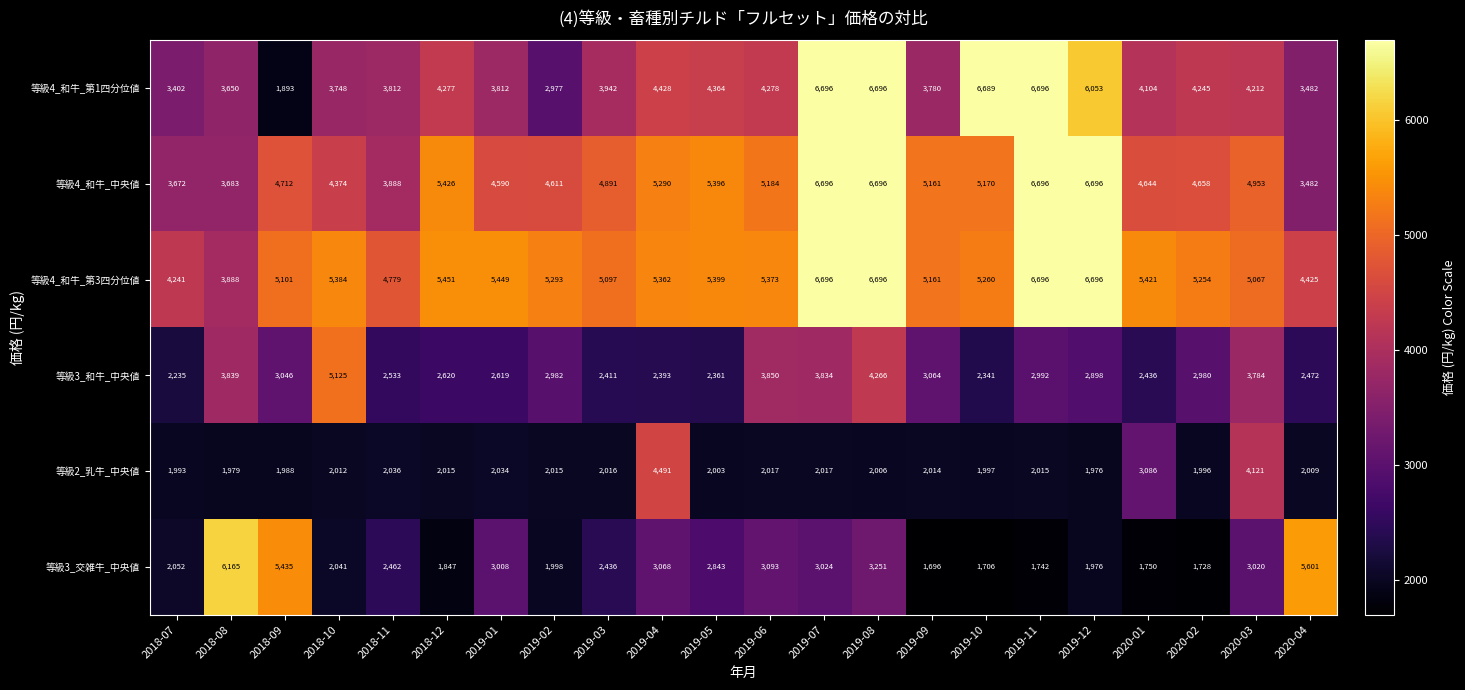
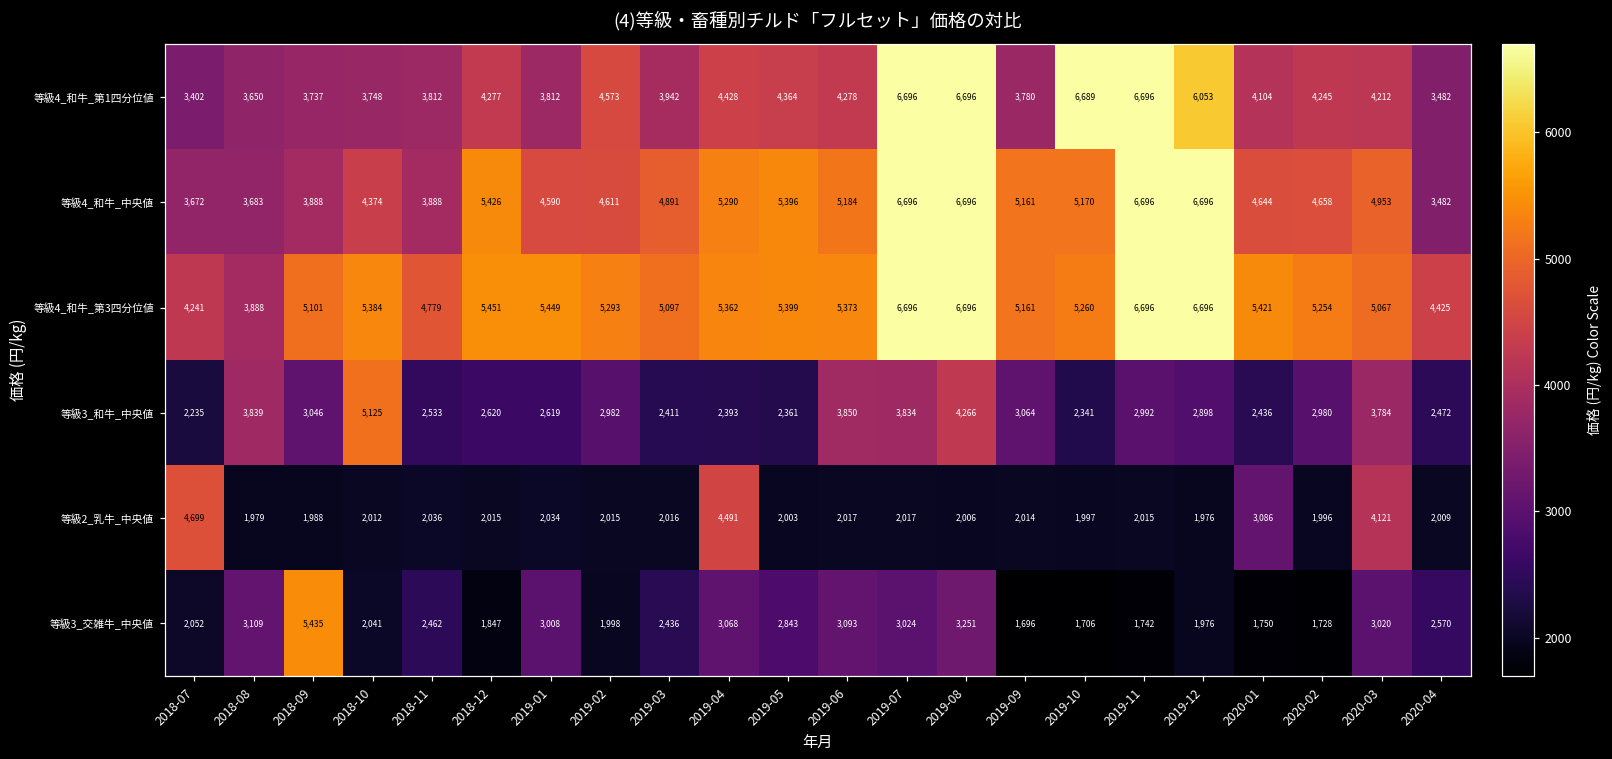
  {
    "等級4_和牛_第1四分位値": {
      "2018-07": "3,402",
      "2018-08": "3,650",
-     "2018-09": "1,893",
+     "2018-09": "3,737",
      "2018-10": "3,748",
      "2018-11": "3,812",
      "2018-12": "4,277",
      "2019-01": "3,812",
-     "2019-02": "2,977",
+     "2019-02": "4,573",
      "2019-03": "3,942",
      "2019-04": "4,428",
      "2019-05": "4,364",
      "2019-06": "4,278",
      "2019-07": "6,696",
      "2019-08": "6,696",
      "2019-09": "3,780",
      "2019-10": "6,689",
      "2019-11": "6,696",
      "2019-12": "6,053",
      "2020-01": "4,104",
      "2020-02": "4,245",
      "2020-03": "4,212",
      "2020-04": "3,482"
    },
    "等級4_和牛_中央値": {
      "2018-07": "3,672",
      "2018-08": "3,683",
-     "2018-09": "4,712",
+     "2018-09": "3,888",
      "2018-10": "4,374",
      "2018-11": "3,888",
      "2018-12": "5,426",
      "2019-01": "4,590",
      "2019-02": "4,611",
      "2019-03": "4,891",
      "2019-04": "5,290",
      "2019-05": "5,396",
      "2019-06": "5,184",
      "2019-07": "6,696",
      "2019-08": "6,696",
      "2019-09": "5,161",
      "2019-10": "5,170",
      "2019-11": "6,696",
      "2019-12": "6,696",
      "2020-01": "4,644",
      "2020-02": "4,658",
      "2020-03": "4,953",
      "2020-04": "3,482"
    },
    "等級4_和牛_第3四分位値": {
      "2018-07": "4,241",
      "2018-08": "3,888",
      "2018-09": "5,101",
      "2018-10": "5,384",
      "2018-11": "4,779",
      "2018-12": "5,451",
      "2019-01": "5,449",
      "2019-02": "5,293",
      "2019-03": "5,097",
      "2019-04": "5,362",
      "2019-05": "5,399",
      "2019-06": "5,373",
      "2019-07": "6,696",
      "2019-08": "6,696",
      "2019-09": "5,161",
      "2019-10": "5,260",
      "2019-11": "6,696",
      "2019-12": "6,696",
      "2020-01": "5,421",
      "2020-02": "5,254",
      "2020-03": "5,067",
      "2020-04": "4,425"
    },
    "等級3_和牛_中央値": {
      "2018-07": "2,235",
      "2018-08": "3,839",
      "2018-09": "3,046",
      "2018-10": "5,125",
      "2018-11": "2,533",
      "2018-12": "2,620",
      "2019-01": "2,619",
      "2019-02": "2,982",
      "2019-03": "2,411",
      "2019-04": "2,393",
      "2019-05": "2,361",
      "2019-06": "3,850",
      "2019-07": "3,834",
      "2019-08": "4,266",
      "2019-09": "3,064",
      "2019-10": "2,341",
      "2019-11": "2,992",
      "2019-12": "2,898",
      "2020-01": "2,436",
      "2020-02": "2,980",
      "2020-03": "3,784",
      "2020-04": "2,472"
    },
    "等級2_乳牛_中央値": {
-     "2018-07": "1,993",
+     "2018-07": "4,699",
      "2018-08": "1,979",
      "2018-09": "1,988",
      "2018-10": "2,012",
      "2018-11": "2,036",
      "2018-12": "2,015",
      "2019-01": "2,034",
      "2019-02": "2,015",
      "2019-03": "2,016",
      "2019-04": "4,491",
      "2019-05": "2,003",
      "2019-06": "2,017",
      "2019-07": "2,017",
      "2019-08": "2,006",
      "2019-09": "2,014",
      "2019-10": "1,997",
      "2019-11": "2,015",
      "2019-12": "1,976",
      "2020-01": "3,086",
      "2020-02": "1,996",
      "2020-03": "4,121",
      "2020-04": "2,009"
    },
    "等級3_交雑牛_中央値": {
      "2018-07": "2,052",
-     "2018-08": "6,165",
+     "2018-08": "3,109",
      "2018-09": "5,435",
      "2018-10": "2,041",
      "2018-11": "2,462",
      "2018-12": "1,847",
      "2019-01": "3,008",
      "2019-02": "1,998",
      "2019-03": "2,436",
      "2019-04": "3,068",
      "2019-05": "2,843",
      "2019-06": "3,093",
      "2019-07": "3,024",
      "2019-08": "3,251",
      "2019-09": "1,696",
      "2019-10": "1,706",
      "2019-11": "1,742",
      "2019-12": "1,976",
      "2020-01": "1,750",
      "2020-02": "1,728",
      "2020-03": "3,020",
-     "2020-04": "5,601"
+     "2020-04": "2,570"
    }
  }
